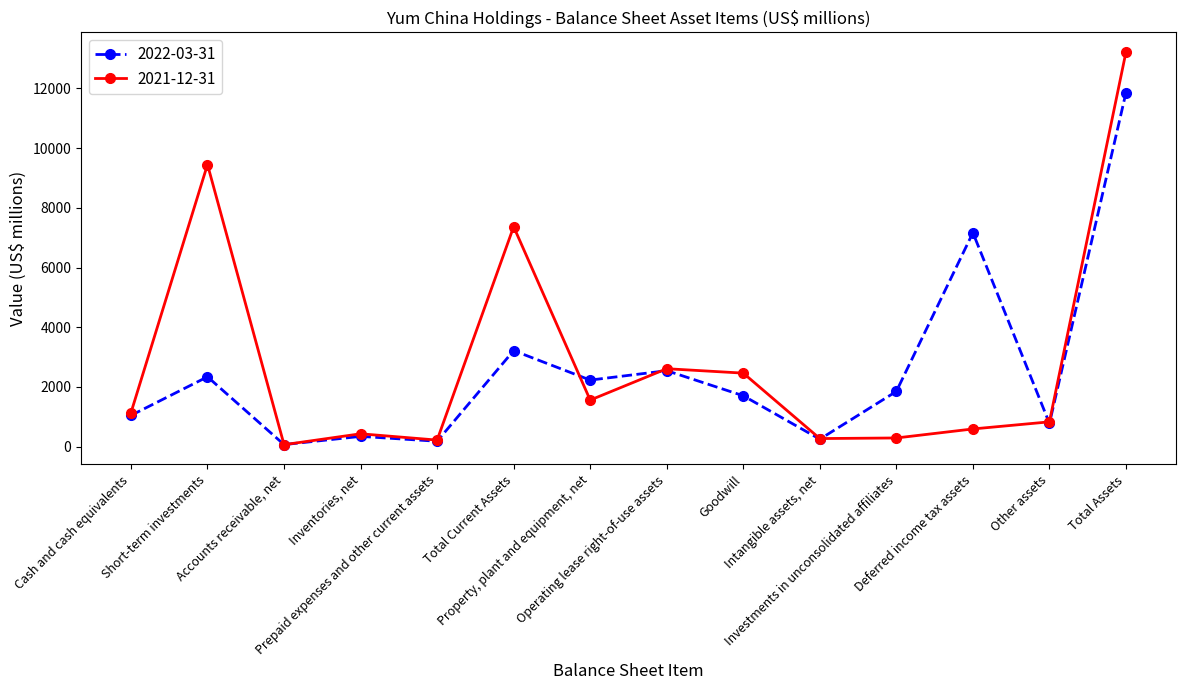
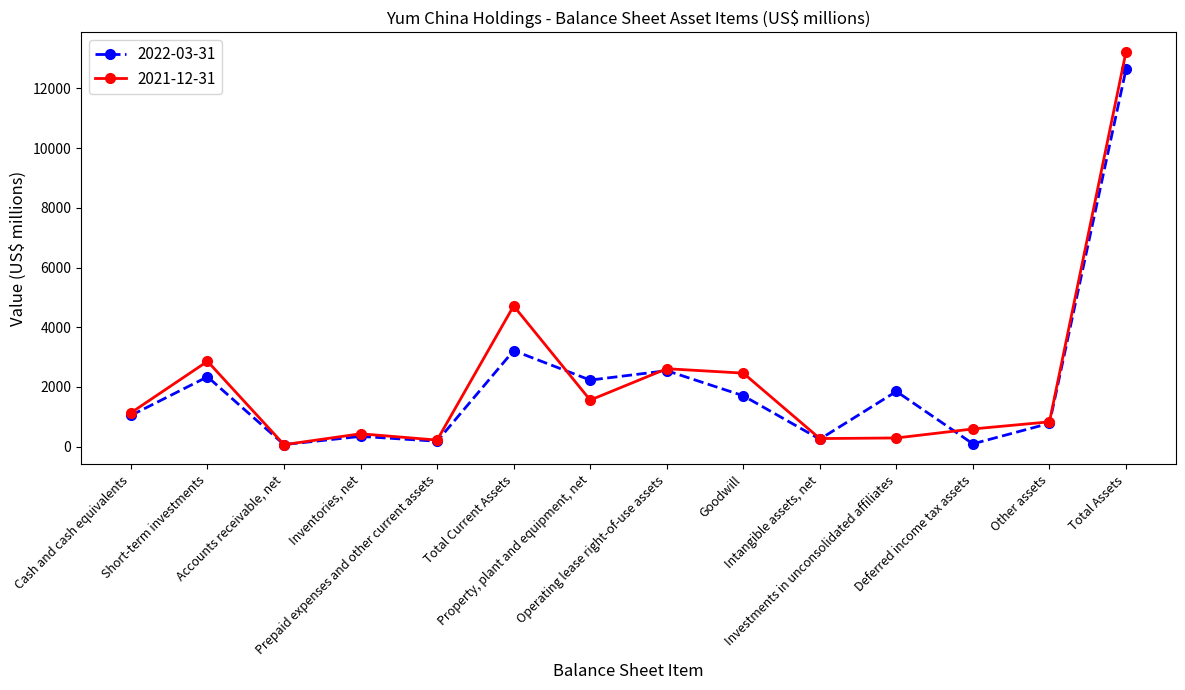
  {
    "2022-03-31": {
      "Cash and cash equivalents": 1000,
      "Short-term investments": 2300,
      "Inventories, net": 300,
      "Total Current Assets": 3200,
      "Property, plant and equipment, net": 2200,
      "Goodwill": 1700,
      "Investments in unconsolidated affiliates": 1900,
-     "Deferred income tax assets": 7200,
-     "Total Assets": 11900
+     "Deferred income tax assets": 100,
+     "Total Assets": 12600
    },
    "2021-12-31": {
      "Cash and cash equivalents": 1100,
-     "Short-term investments": 9500,
+     "Short-term investments": 2900,
      "Inventories, net": 400,
-     "Total Current Assets": 7400,
+     "Total Current Assets": 4700,
      "Property, plant and equipment, net": 1600,
      "Goodwill": 2500,
      "Investments in unconsolidated affiliates": 300,
      "Deferred income tax assets": 600,
      "Total Assets": 13200
    }
  }
